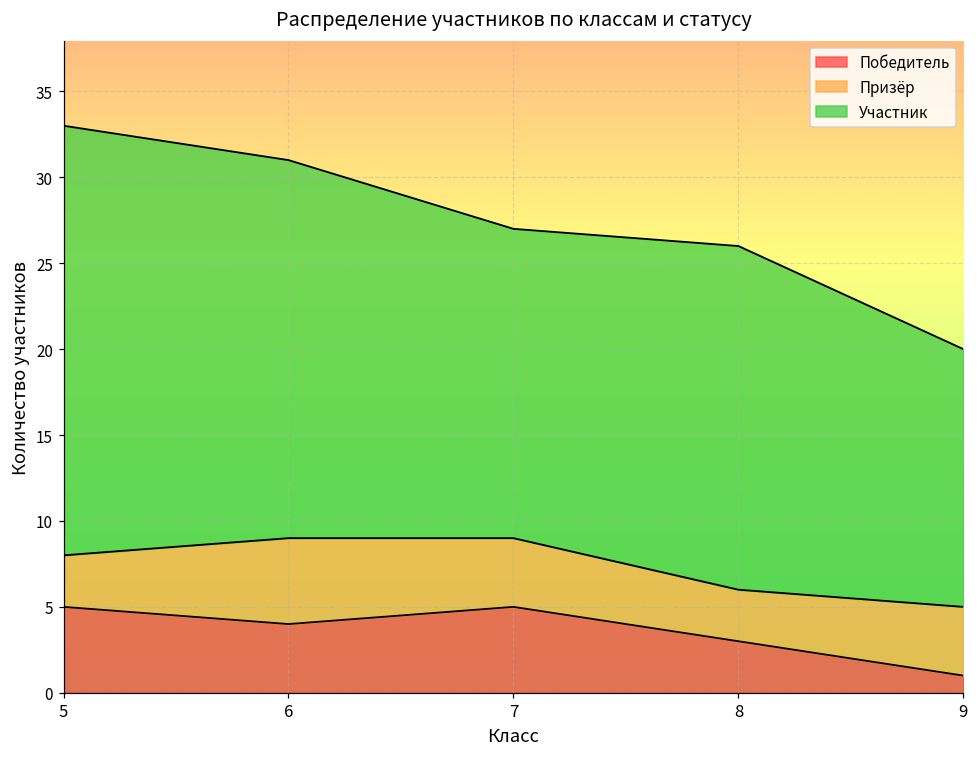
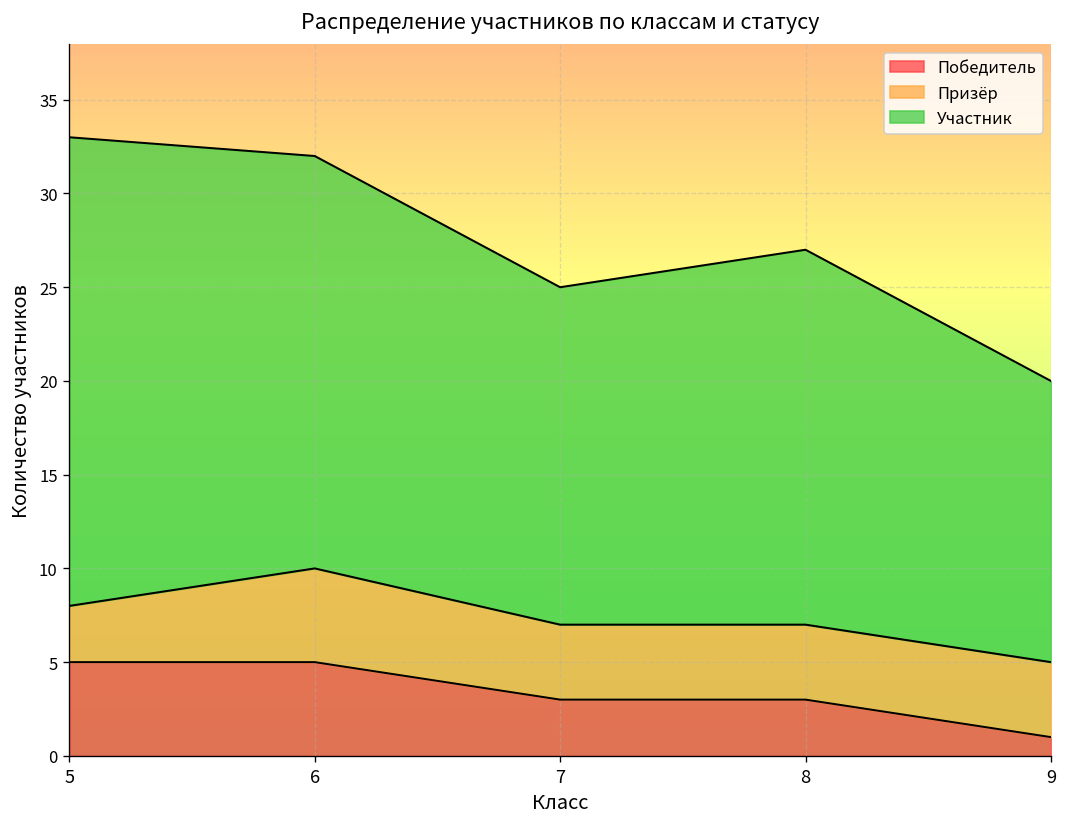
  {
    "Победитель": {
      "5": 5,
-     "6": 4,
-     "7": 5,
+     "6": 5,
+     "7": 3,
      "8": 3,
      "9": 1
    },
    "Призёр": {
      "5": 3,
      "6": 5,
      "7": 4,
-     "8": 3,
+     "8": 4,
      "9": 4
    },
    "Участник": {
      "5": 25,
      "6": 22,
      "7": 18,
      "8": 20,
      "9": 15
    }
  }
